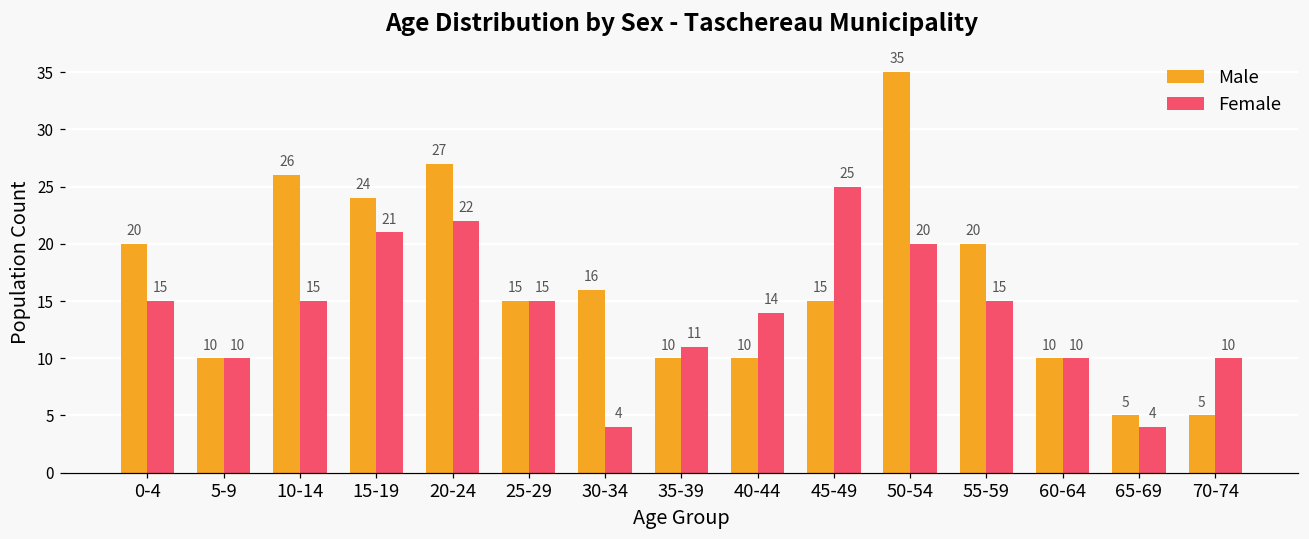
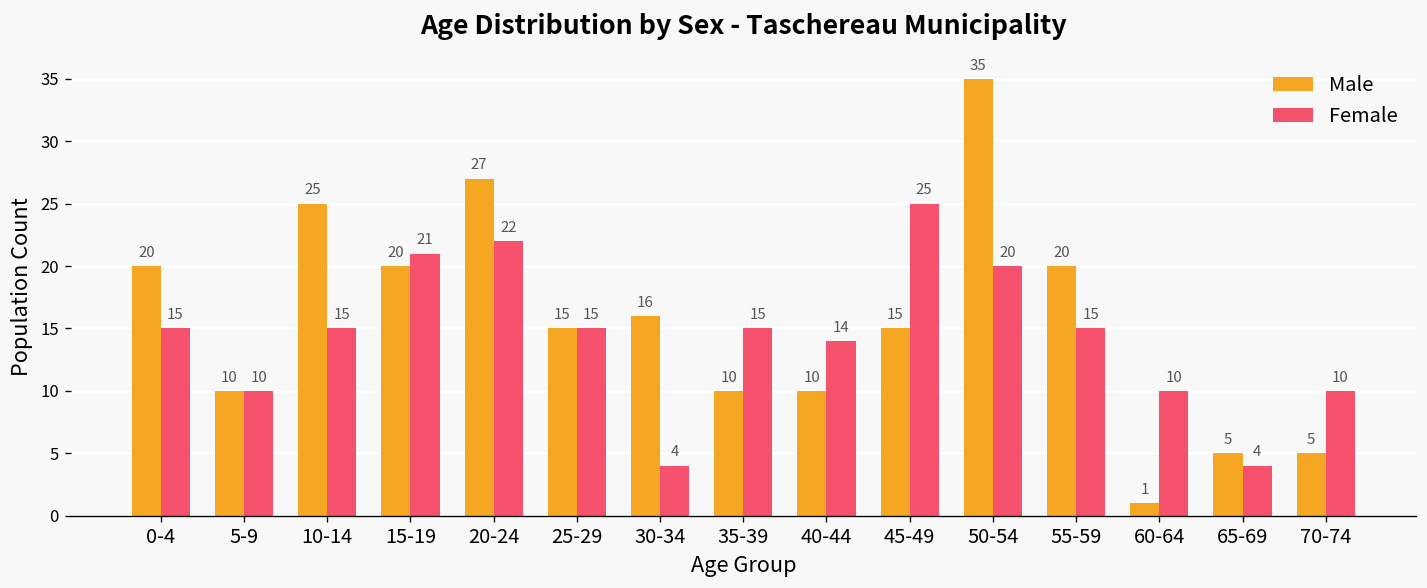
  {
    "Male": {
      "0-4": 20,
      "5-9": 10,
-     "10-14": 26,
-     "15-19": 24,
+     "10-14": 25,
+     "15-19": 20,
      "20-24": 27,
      "25-29": 15,
      "30-34": 16,
      "35-39": 10,
      "40-44": 10,
      "45-49": 15,
      "50-54": 35,
      "55-59": 20,
-     "60-64": 10,
+     "60-64": 1,
      "65-69": 5,
      "70-74": 5
    },
    "Female": {
      "0-4": 15,
      "5-9": 10,
      "10-14": 15,
      "15-19": 21,
      "20-24": 22,
      "25-29": 15,
      "30-34": 4,
-     "35-39": 11,
+     "35-39": 15,
      "40-44": 14,
      "45-49": 25,
      "50-54": 20,
      "55-59": 15,
      "60-64": 10,
      "65-69": 4,
      "70-74": 10
    }
  }
